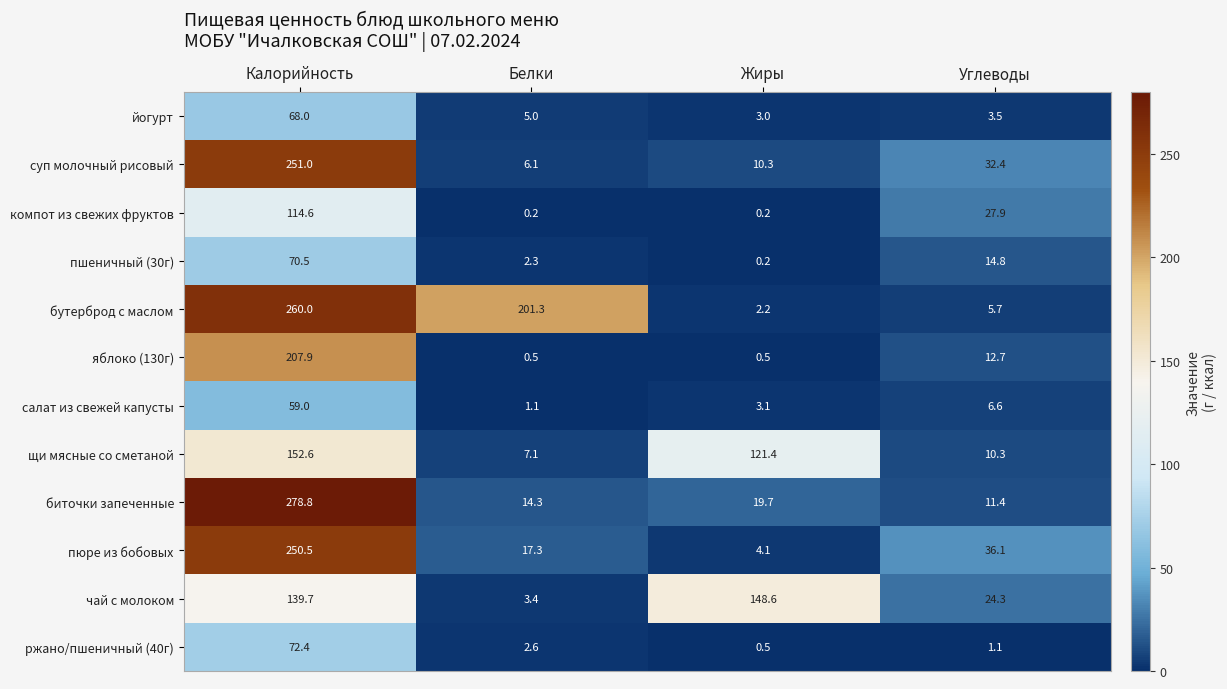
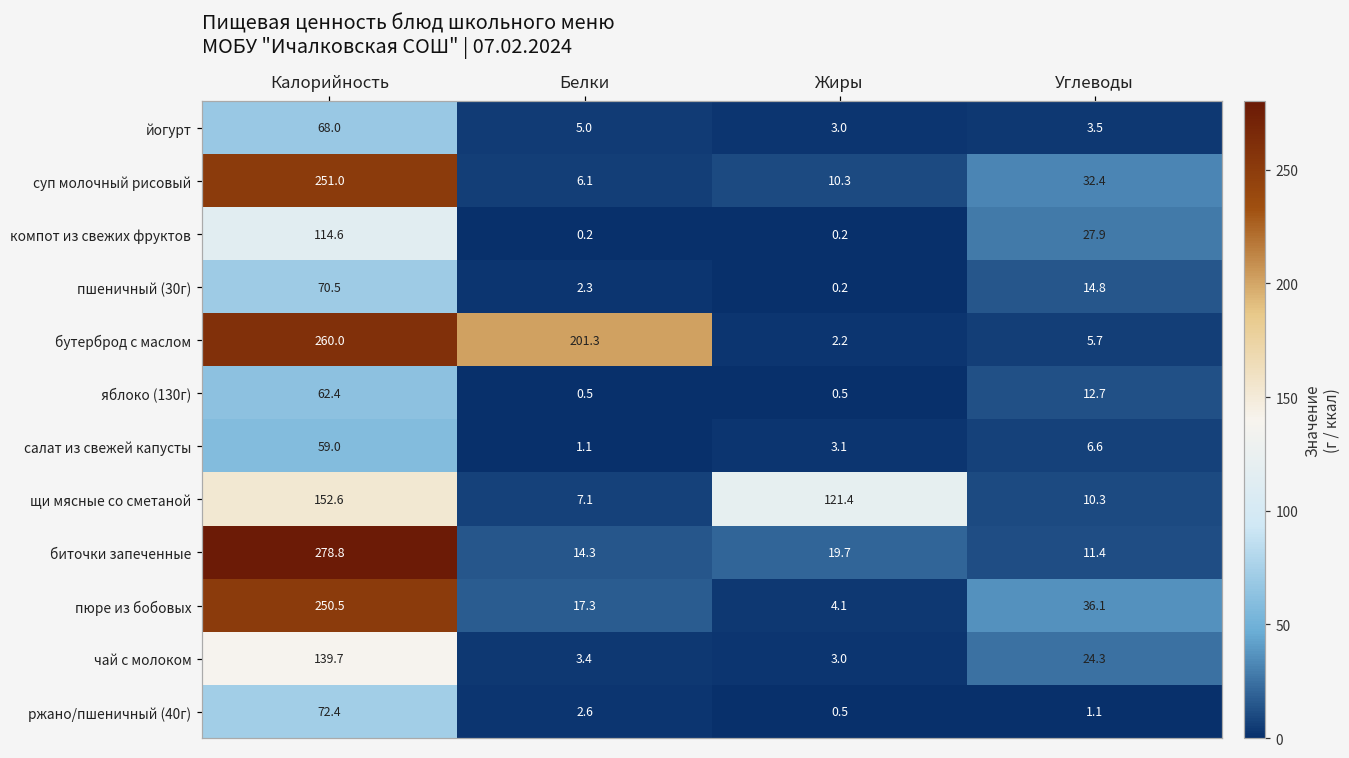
  {
    "йогурт": {
      "Калорийность": 68.0,
      "Белки": 5.0,
      "Жиры": 3.0,
      "Углеводы": 3.5
    },
    "суп молочный рисовый": {
      "Калорийность": 251.0,
      "Белки": 6.1,
      "Жиры": 10.3,
      "Углеводы": 32.4
    },
    "компот из свежих фруктов": {
      "Калорийность": 114.6,
      "Белки": 0.2,
      "Жиры": 0.2,
      "Углеводы": 27.9
    },
    "пшеничный (30г)": {
      "Калорийность": 70.5,
      "Белки": 2.3,
      "Жиры": 0.2,
      "Углеводы": 14.8
    },
    "бутерброд с маслом": {
      "Калорийность": 260.0,
      "Белки": 201.3,
      "Жиры": 2.2,
      "Углеводы": 5.7
    },
    "яблоко (130г)": {
-     "Калорийность": 207.9,
+     "Калорийность": 62.4,
      "Белки": 0.5,
      "Жиры": 0.5,
      "Углеводы": 12.7
    },
    "салат из свежей капусты": {
      "Калорийность": 59.0,
      "Белки": 1.1,
      "Жиры": 3.1,
      "Углеводы": 6.6
    },
    "щи мясные со сметаной": {
      "Калорийность": 152.6,
      "Белки": 7.1,
      "Жиры": 121.4,
      "Углеводы": 10.3
    },
    "биточки запеченные": {
      "Калорийность": 278.8,
      "Белки": 14.3,
      "Жиры": 19.7,
      "Углеводы": 11.4
    },
    "пюре из бобовых": {
      "Калорийность": 250.5,
      "Белки": 17.3,
      "Жиры": 4.1,
      "Углеводы": 36.1
    },
    "чай с молоком": {
      "Калорийность": 139.7,
      "Белки": 3.4,
-     "Жиры": 148.6,
+     "Жиры": 3.0,
      "Углеводы": 24.3
    },
    "ржано/пшеничный (40г)": {
      "Калорийность": 72.4,
      "Белки": 2.6,
      "Жиры": 0.5,
      "Углеводы": 1.1
    }
  }
